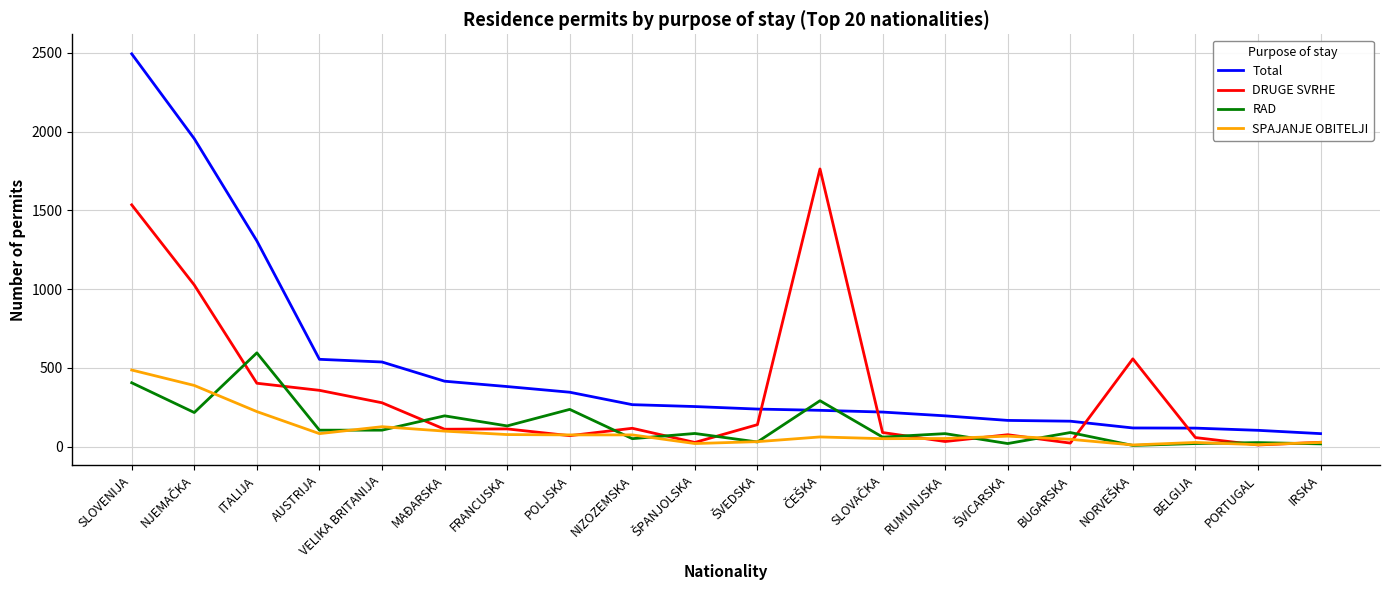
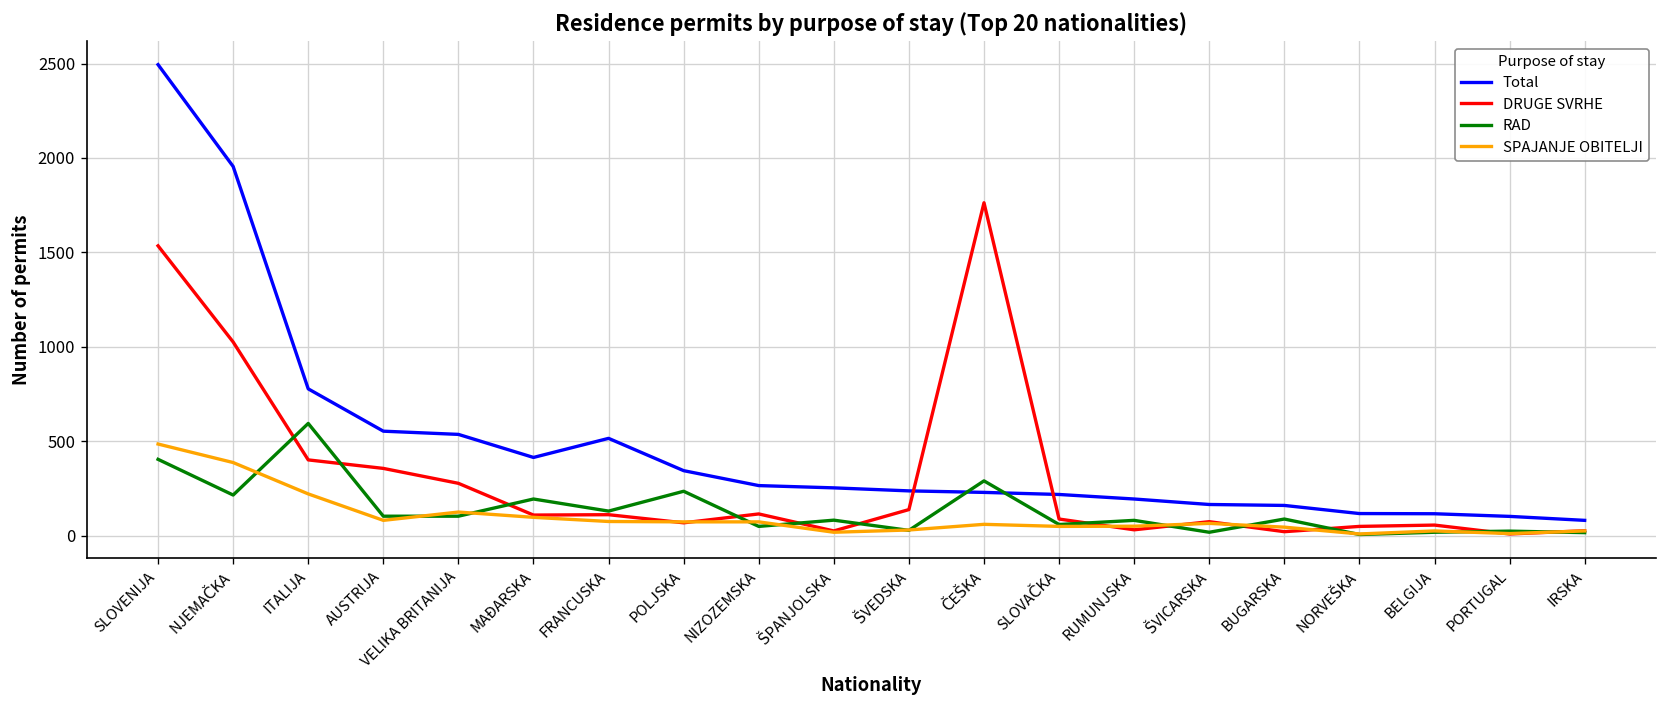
  {
    "Total": {
      "SLOVENIJA": 2490,
      "NJEMAČKA": 1960,
-     "ITALIJA": 1310,
+     "ITALIJA": 780,
      "AUSTRIJA": 550,
      "VELIKA BRITANIJA": 540,
      "MAĐARSKA": 420,
-     "FRANCUSKA": 380,
+     "FRANCUSKA": 520,
      "POLJSKA": 350,
      "NIZOZEMSKA": 270,
      "ŠPANJOLSKA": 250,
      "ŠVEDSKA": 240,
      "ČEŠKA": 230,
      "SLOVAČKA": 220,
      "RUMUNJSKA": 200,
      "ŠVICARSKA": 170,
      "BUGARSKA": 160,
      "NORVEŠKA": 120,
      "BELGIJA": 120,
      "PORTUGAL": 100,
      "IRSKA": 80
    },
    "DRUGE SVRHE": {
      "SLOVENIJA": 1540,
      "NJEMAČKA": 1030,
      "ITALIJA": 400,
      "AUSTRIJA": 360,
      "VELIKA BRITANIJA": 280,
      "FRANCUSKA": 110,
      "NIZOZEMSKA": 120,
      "ŠVEDSKA": 140,
      "ČEŠKA": 1760,
      "SLOVAČKA": 90,
      "RUMUNJSKA": 30,
      "BUGARSKA": 20,
-     "NORVEŠKA": 560,
+     "NORVEŠKA": 50,
      "BELGIJA": 60
    },
    "RAD": {
      "SLOVENIJA": 410,
      "NJEMAČKA": 220,
      "ITALIJA": 600,
      "AUSTRIJA": 100,
      "VELIKA BRITANIJA": 100,
      "MAĐARSKA": 200,
      "FRANCUSKA": 130,
      "POLJSKA": 240,
      "NIZOZEMSKA": 50,
      "ŠPANJOLSKA": 80,
      "ČEŠKA": 290,
      "RUMUNJSKA": 80,
      "ŠVICARSKA": 20,
      "BUGARSKA": 90
    },
    "SPAJANJE OBITELJI": {
      "SLOVENIJA": 490,
      "NJEMAČKA": 390,
      "ITALIJA": 220,
      "AUSTRIJA": 80,
      "VELIKA BRITANIJA": 130,
      "FRANCUSKA": 80,
      "NIZOZEMSKA": 70,
      "ČEŠKA": 60,
      "RUMUNJSKA": 50,
      "BUGARSKA": 50
    }
  }
